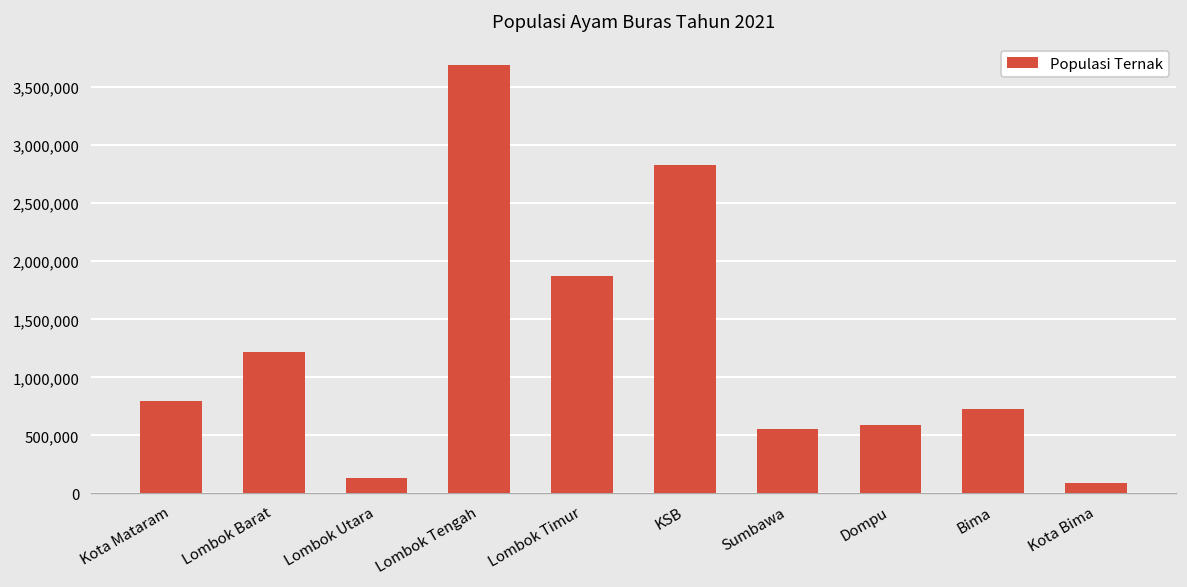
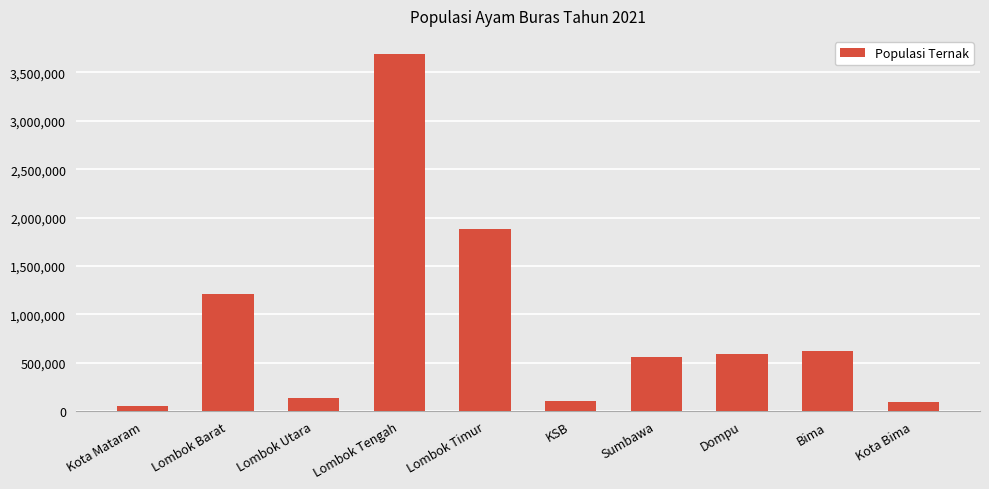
  {
-   "Kota Mataram": "800,000",
+   "Kota Mataram": "0",
    "Lombok Barat": "1,200,000",
    "Lombok Utara": "100,000",
    "Lombok Tengah": "3,700,000",
    "Lombok Timur": "1,900,000",
-   "KSB": "2,800,000",
+   "KSB": "100,000",
    "Sumbawa": "600,000",
    "Dompu": "600,000",
-   "Bima": "700,000",
+   "Bima": "600,000",
    "Kota Bima": "100,000"
  }
